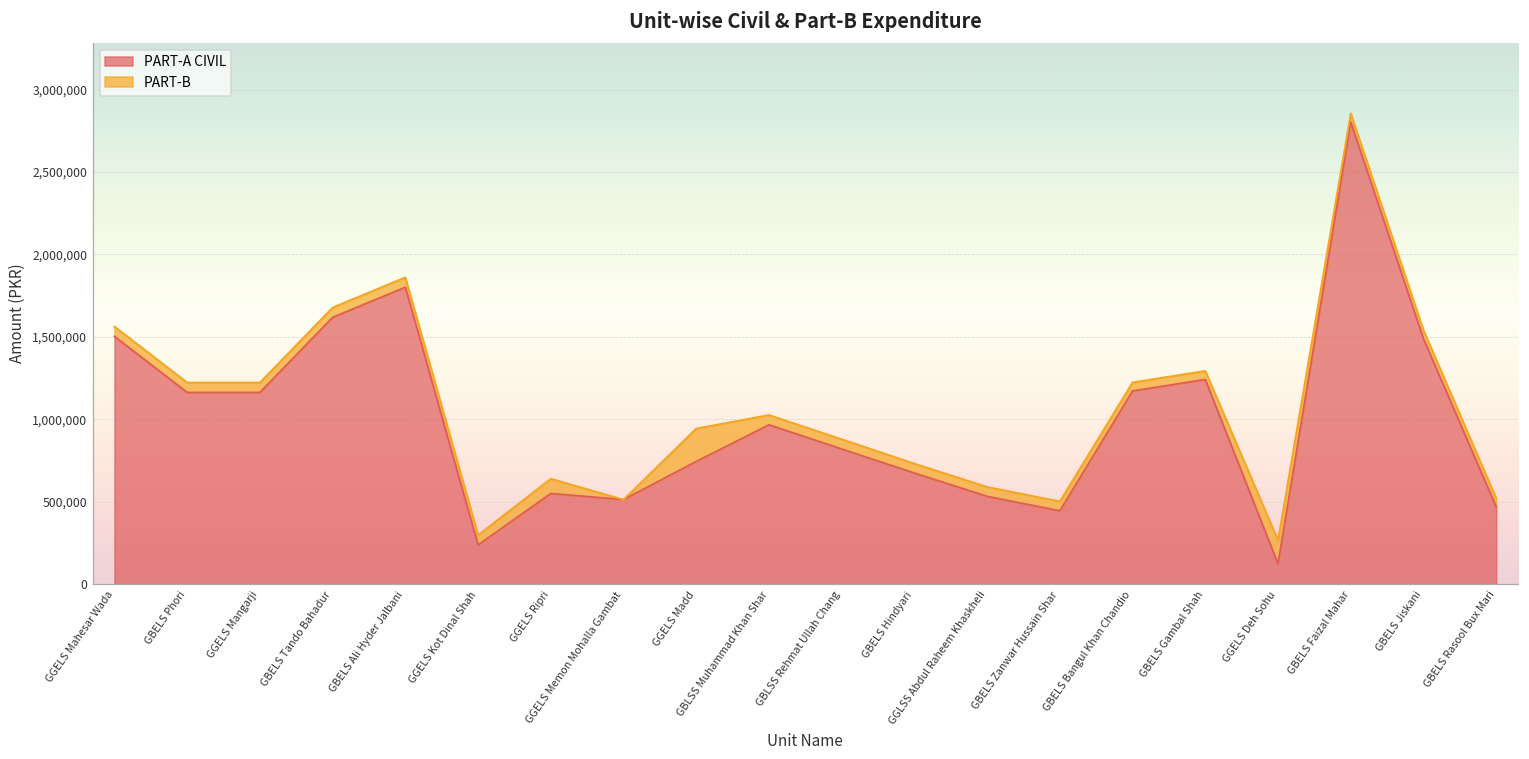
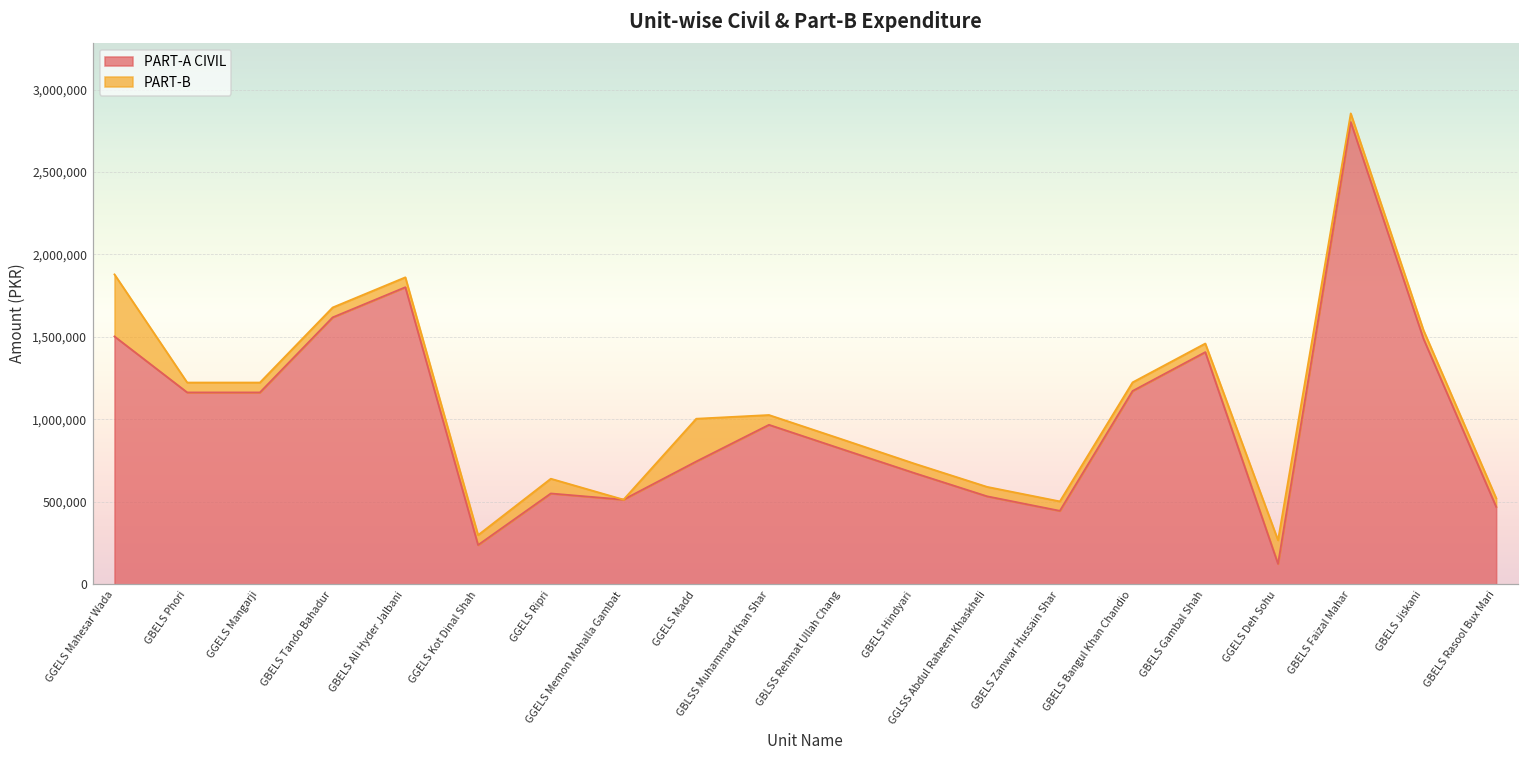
  {
    "PART-A CIVIL": {
      "GGELS Mahesar Wada": "1,500,000",
      "GBELS Phori": "1,160,000",
      "GGELS Mangarji": "1,160,000",
      "GBELS Tando Bahadur": "1,620,000",
      "GBELS Ali Hyder Jalbani": "1,800,000",
      "GGELS Kot Dinal Shah": "240,000",
      "GGELS Ripri": "550,000",
      "GGELS Madd": "740,000",
      "GBLSS Muhammad Khan Shar": "970,000",
      "GBLSS Rehmat Ullah Chang": "820,000",
      "GBELS Hindyari": "670,000",
      "GGLSS Abdul Raheem Khaskheli": "530,000",
      "GBELS Zanwar Hussain Shar": "450,000",
      "GBELS Bangul Khan Chandio": "1,170,000",
-     "GBELS Gambal Shah": "1,240,000",
+     "GBELS Gambal Shah": "1,410,000",
      "GGELS Deh Sohu": "120,000",
      "GBELS Faizal Mahar": "2,800,000",
      "GBELS Jiskani": "1,490,000",
      "GBELS Rasool Bux Mari": "470,000"
    },
    "PART-B": {
-     "GGELS Mahesar Wada": "60,000",
+     "GGELS Mahesar Wada": "380,000",
      "GBELS Phori": "60,000",
      "GGELS Mangarji": "60,000",
      "GBELS Tando Bahadur": "60,000",
      "GBELS Ali Hyder Jalbani": "60,000",
      "GGELS Kot Dinal Shah": "60,000",
      "GGELS Ripri": "90,000",
-     "GGELS Madd": "200,000",
+     "GGELS Madd": "260,000",
      "GBLSS Muhammad Khan Shar": "60,000",
      "GBLSS Rehmat Ullah Chang": "60,000",
      "GBELS Hindyari": "60,000",
      "GGLSS Abdul Raheem Khaskheli": "60,000",
      "GBELS Zanwar Hussain Shar": "60,000",
      "GBELS Bangul Khan Chandio": "50,000",
      "GBELS Gambal Shah": "50,000",
      "GGELS Deh Sohu": "140,000",
      "GBELS Faizal Mahar": "50,000",
      "GBELS Jiskani": "50,000",
      "GBELS Rasool Bux Mari": "50,000"
    }
  }
